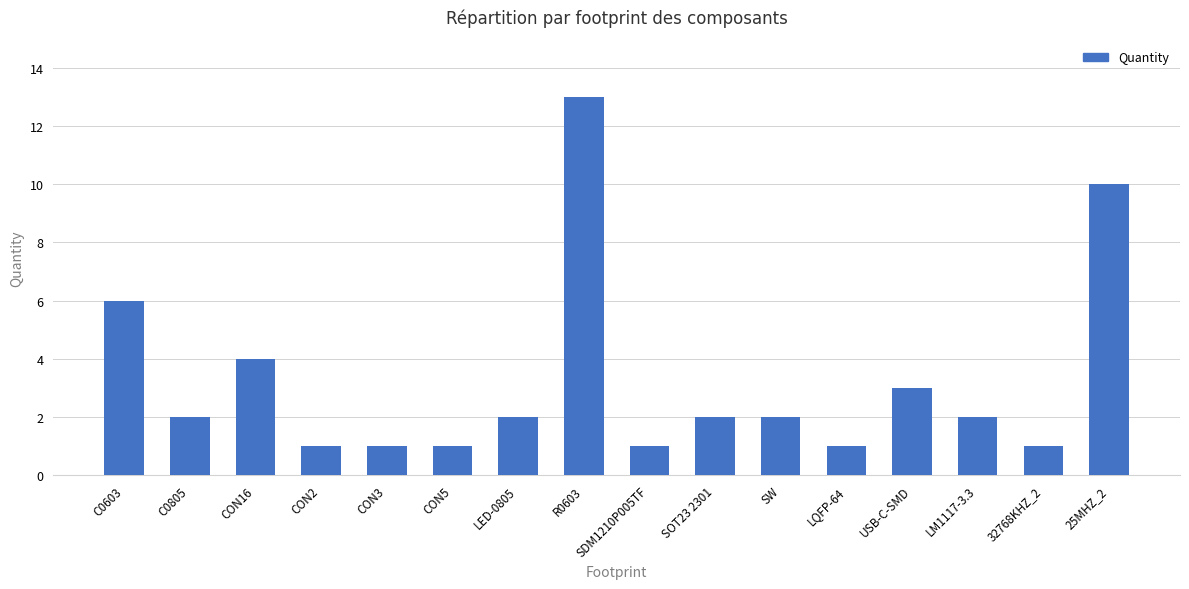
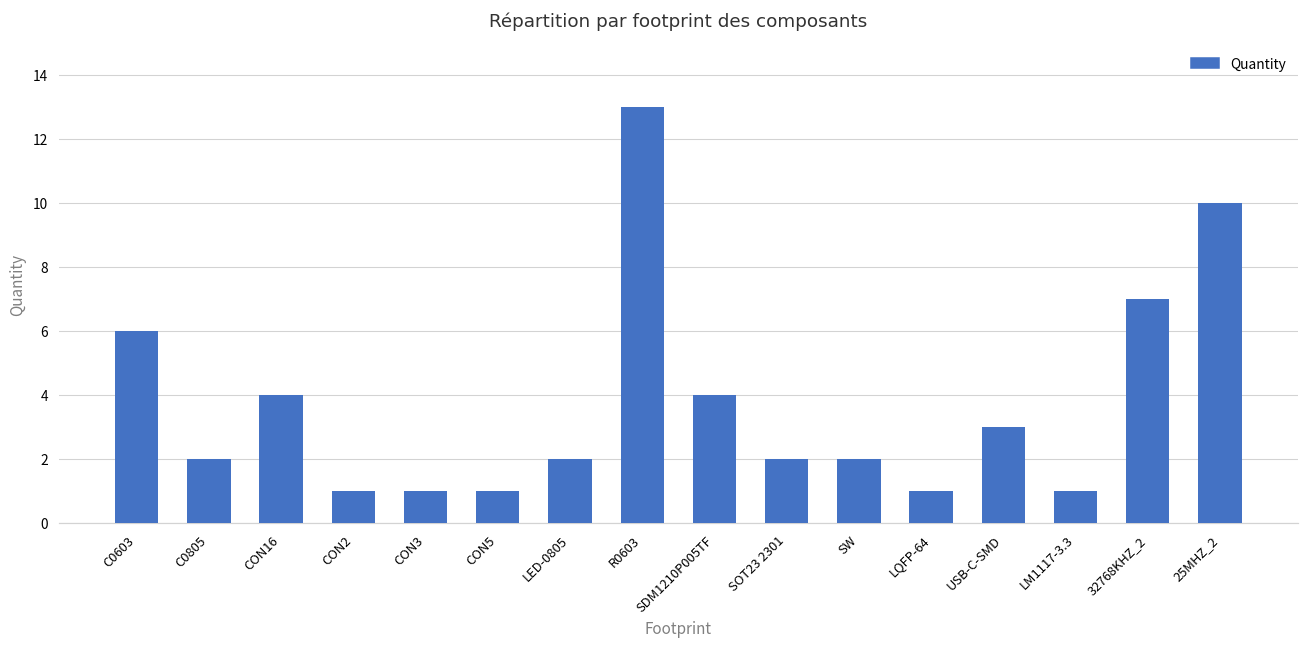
  {
    "C0603": 6,
    "C0805": 2,
    "CON16": 4,
    "CON2": 1,
    "CON3": 1,
    "CON5": 1,
    "LED-0805": 2,
    "R0603": 13,
-   "SDM1210P005TF": 1,
+   "SDM1210P005TF": 4,
    "SOT23 2301": 2,
    "SW": 2,
    "LQFP-64": 1,
    "USB-C-SMD": 3,
-   "LM1117-3.3": 2,
-   "32768KHZ_2": 1,
+   "LM1117-3.3": 1,
+   "32768KHZ_2": 7,
    "25MHZ_2": 10
  }
